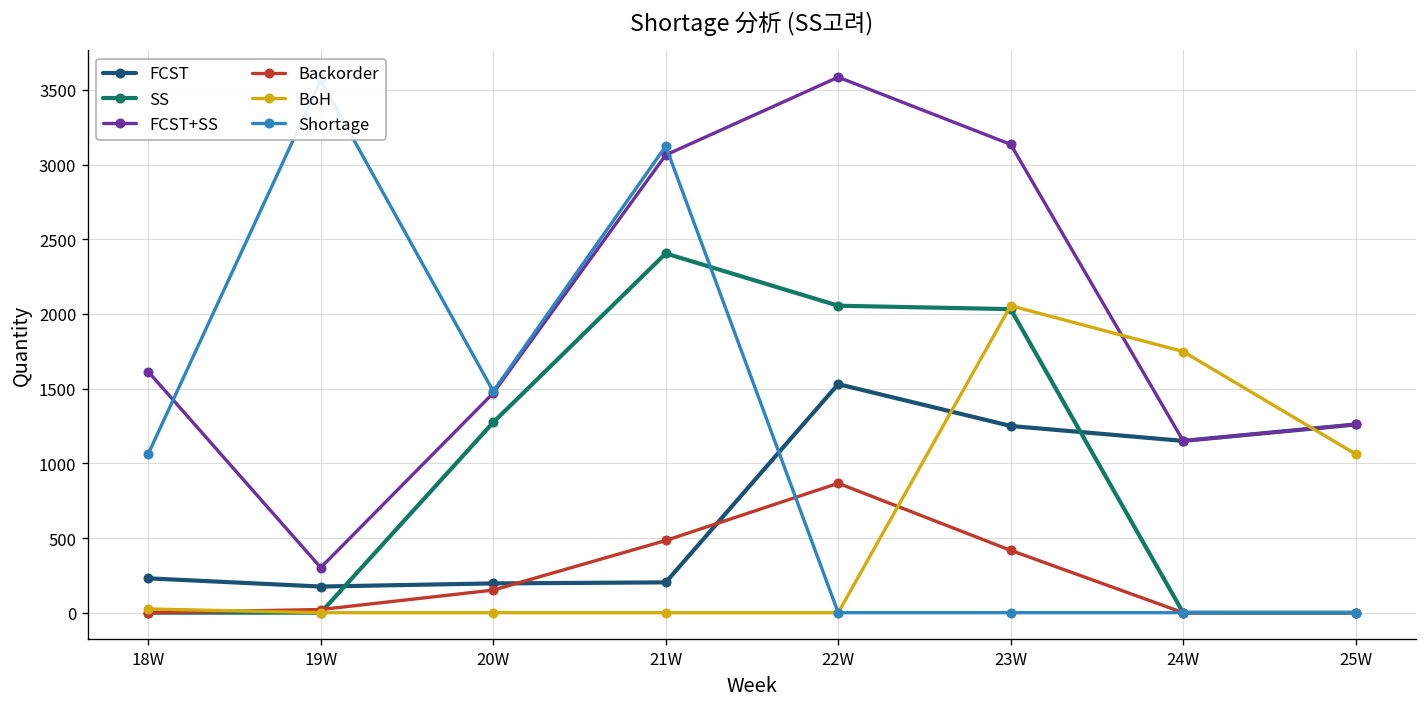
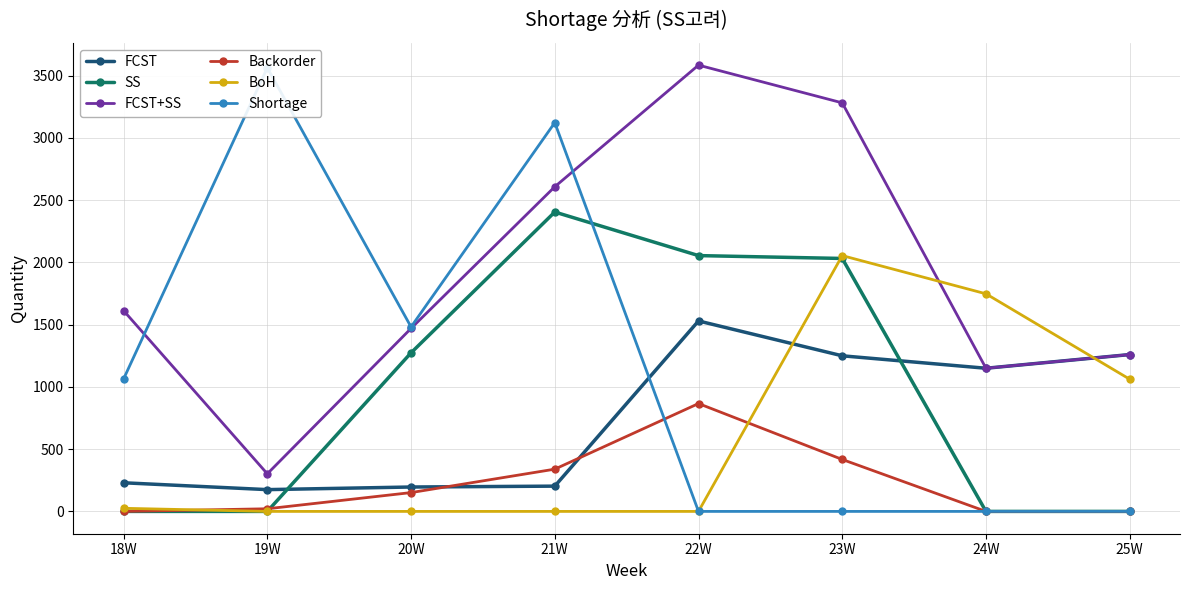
  {
    "FCST+SS": {
      "18W": 1610,
      "19W": 300,
-     "21W": 3060,
+     "21W": 2610,
      "22W": 3590,
-     "23W": 3140
+     "23W": 3280
    },
    "Backorder": {
      "19W": 20,
      "20W": 150,
-     "21W": 480,
+     "21W": 340,
      "22W": 870,
      "23W": 420
    },
    "BoH": {
      "18W": 30,
      "20W": 0,
      "21W": 0,
      "23W": 2060,
      "24W": 1750,
      "25W": 1060
    },
    "Shortage": {
      "18W": 1060,
      "21W": 3120,
      "23W": 0
    }
  }
